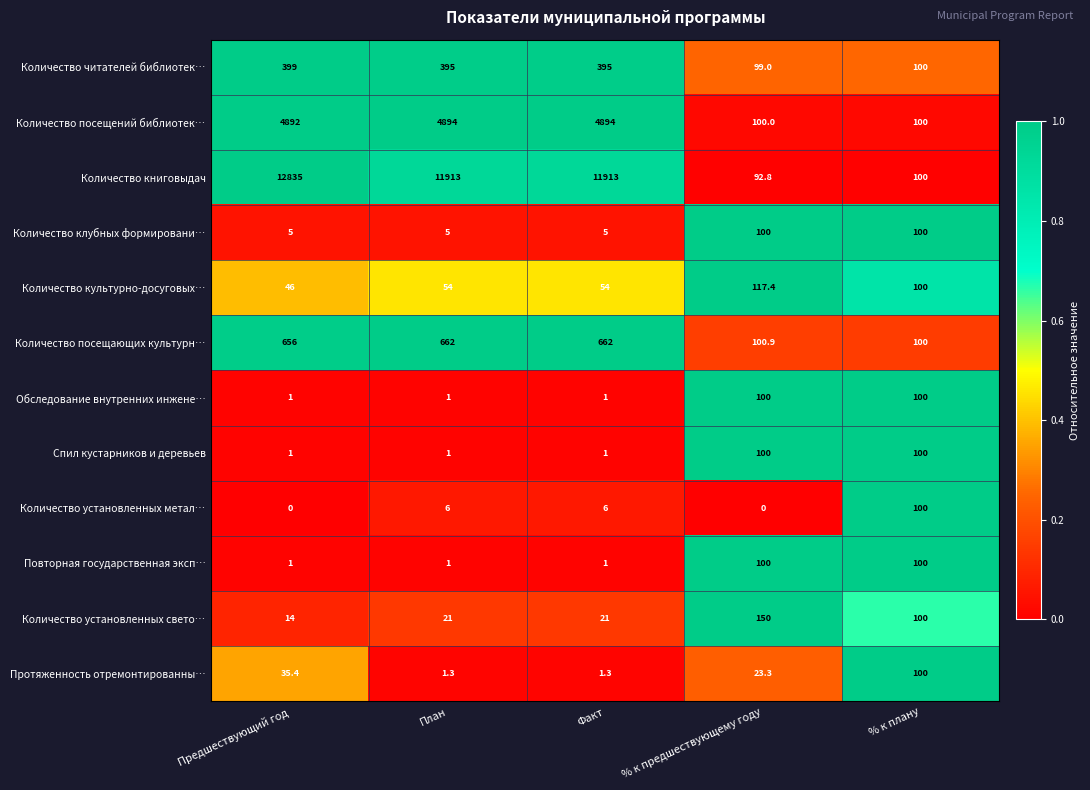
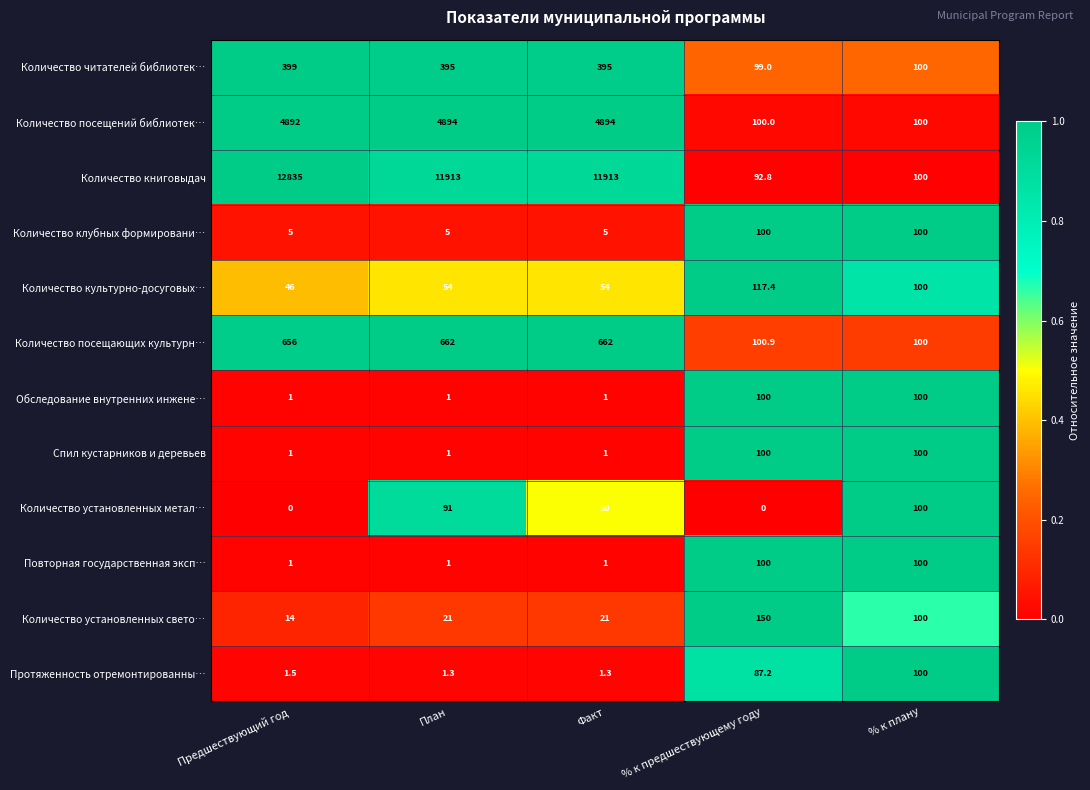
  {
    "Количество читателей библиотек…": {
      "Предшествующий год": 399,
      "План": 395,
      "Факт": 395,
      "% к предшествующему году": 99.0,
      "% к плану": 100
    },
    "Количество посещений библиотек…": {
      "Предшествующий год": 4892,
      "План": 4894,
      "Факт": 4894,
      "% к предшествующему году": 100.0,
      "% к плану": 100
    },
    "Количество книговыдач": {
      "Предшествующий год": 12835,
      "План": 11913,
      "Факт": 11913,
      "% к предшествующему году": 92.8,
      "% к плану": 100
    },
    "Количество клубных формировани…": {
      "Предшествующий год": 5,
      "План": 5,
      "Факт": 5,
      "% к предшествующему году": 100,
      "% к плану": 100
    },
    "Количество культурно-досуговых…": {
      "Предшествующий год": 46,
      "План": 54,
      "Факт": 54,
      "% к предшествующему году": 117.4,
      "% к плану": 100
    },
    "Количество посещающих культурн…": {
      "Предшествующий год": 656,
      "План": 662,
      "Факт": 662,
      "% к предшествующему году": 100.9,
      "% к плану": 100
    },
    "Обследование внутренних инжене…": {
      "Предшествующий год": 1,
      "План": 1,
      "Факт": 1,
      "% к предшествующему году": 100,
      "% к плану": 100
    },
    "Спил кустарников и деревьев": {
      "Предшествующий год": 1,
      "План": 1,
      "Факт": 1,
      "% к предшествующему году": 100,
      "% к плану": 100
    },
    "Количество установленных метал…": {
      "Предшествующий год": 0,
-     "План": 6,
-     "Факт": 6,
+     "План": 91,
+     "Факт": 50,
      "% к предшествующему году": 0,
      "% к плану": 100
    },
    "Повторная государственная эксп…": {
      "Предшествующий год": 1,
      "План": 1,
      "Факт": 1,
      "% к предшествующему году": 100,
      "% к плану": 100
    },
    "Количество установленных свето…": {
      "Предшествующий год": 14,
      "План": 21,
      "Факт": 21,
      "% к предшествующему году": 150,
      "% к плану": 100
    },
    "Протяженность отремонтированны…": {
-     "Предшествующий год": 35.4,
+     "Предшествующий год": 1.5,
      "План": 1.3,
      "Факт": 1.3,
-     "% к предшествующему году": 23.3,
+     "% к предшествующему году": 87.2,
      "% к плану": 100
    }
  }
